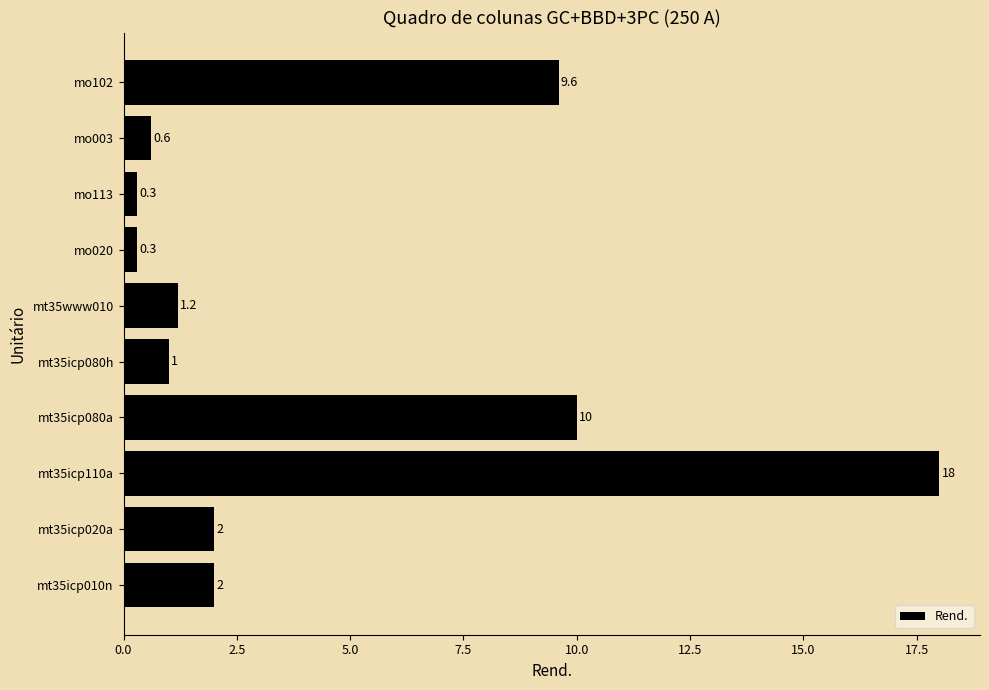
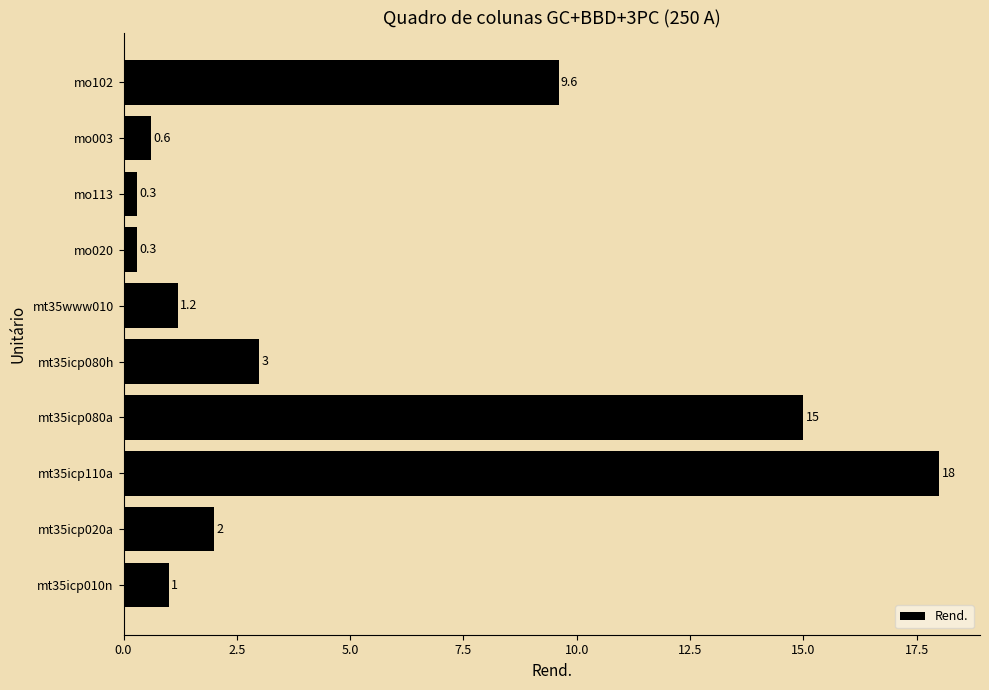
  {
    "mo102": 9.6,
    "mo003": 0.6,
    "mo113": 0.3,
    "mo020": 0.3,
    "mt35www010": 1.2,
-   "mt35icp080h": 1,
-   "mt35icp080a": 10,
+   "mt35icp080h": 3,
+   "mt35icp080a": 15,
    "mt35icp110a": 18,
    "mt35icp020a": 2,
-   "mt35icp010n": 2
+   "mt35icp010n": 1
  }
